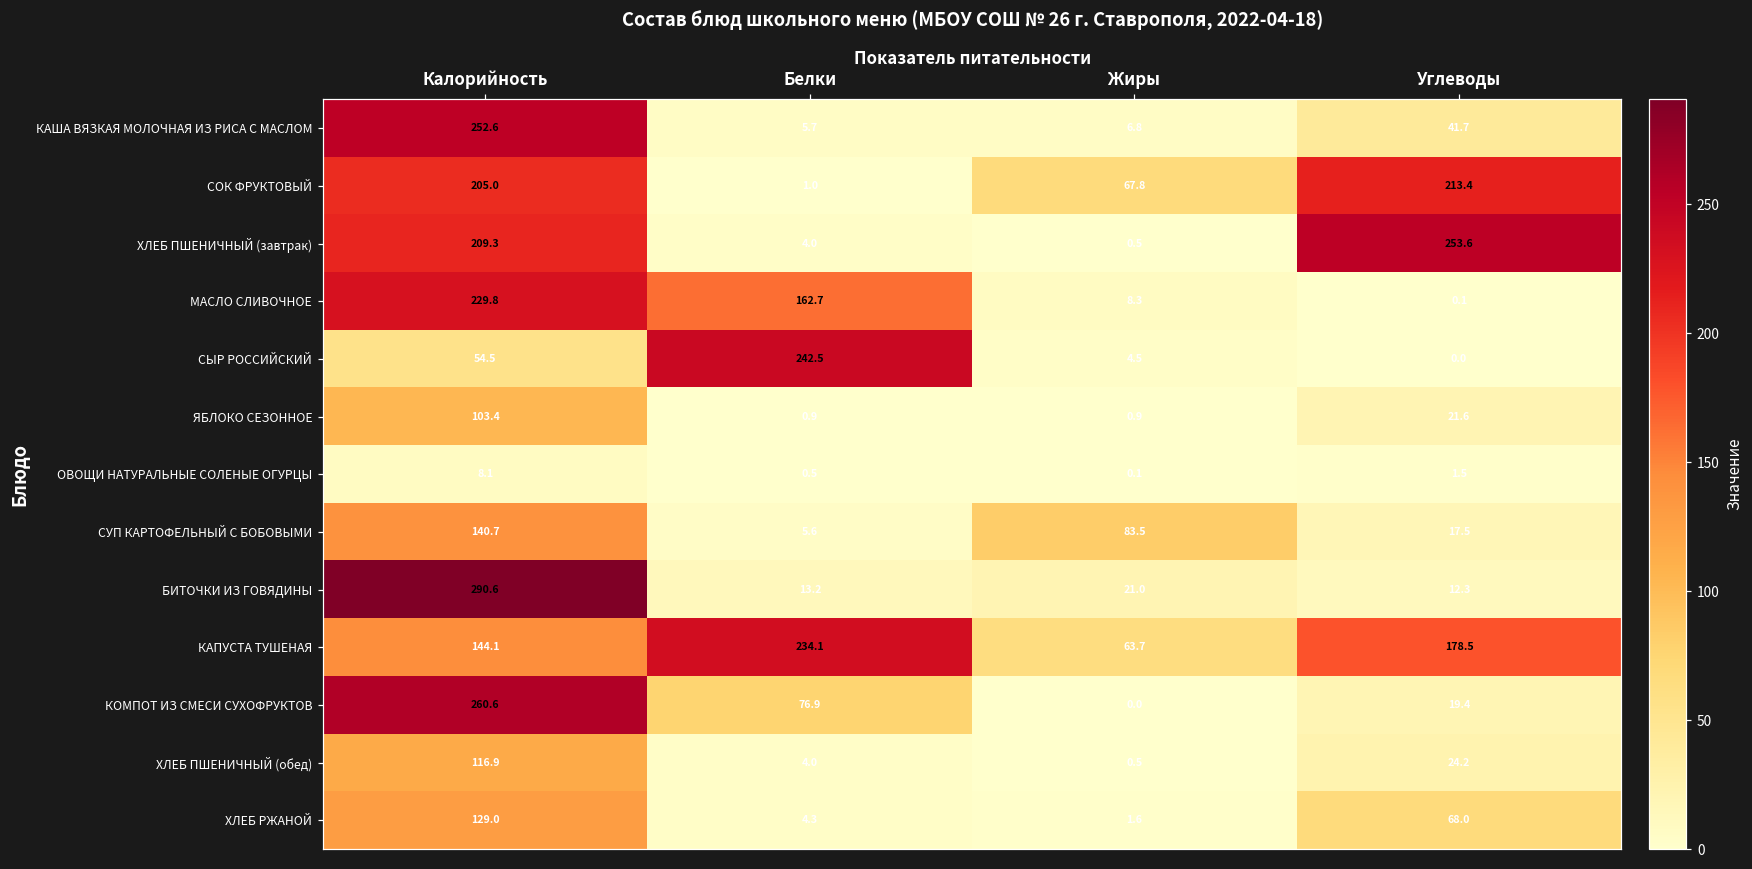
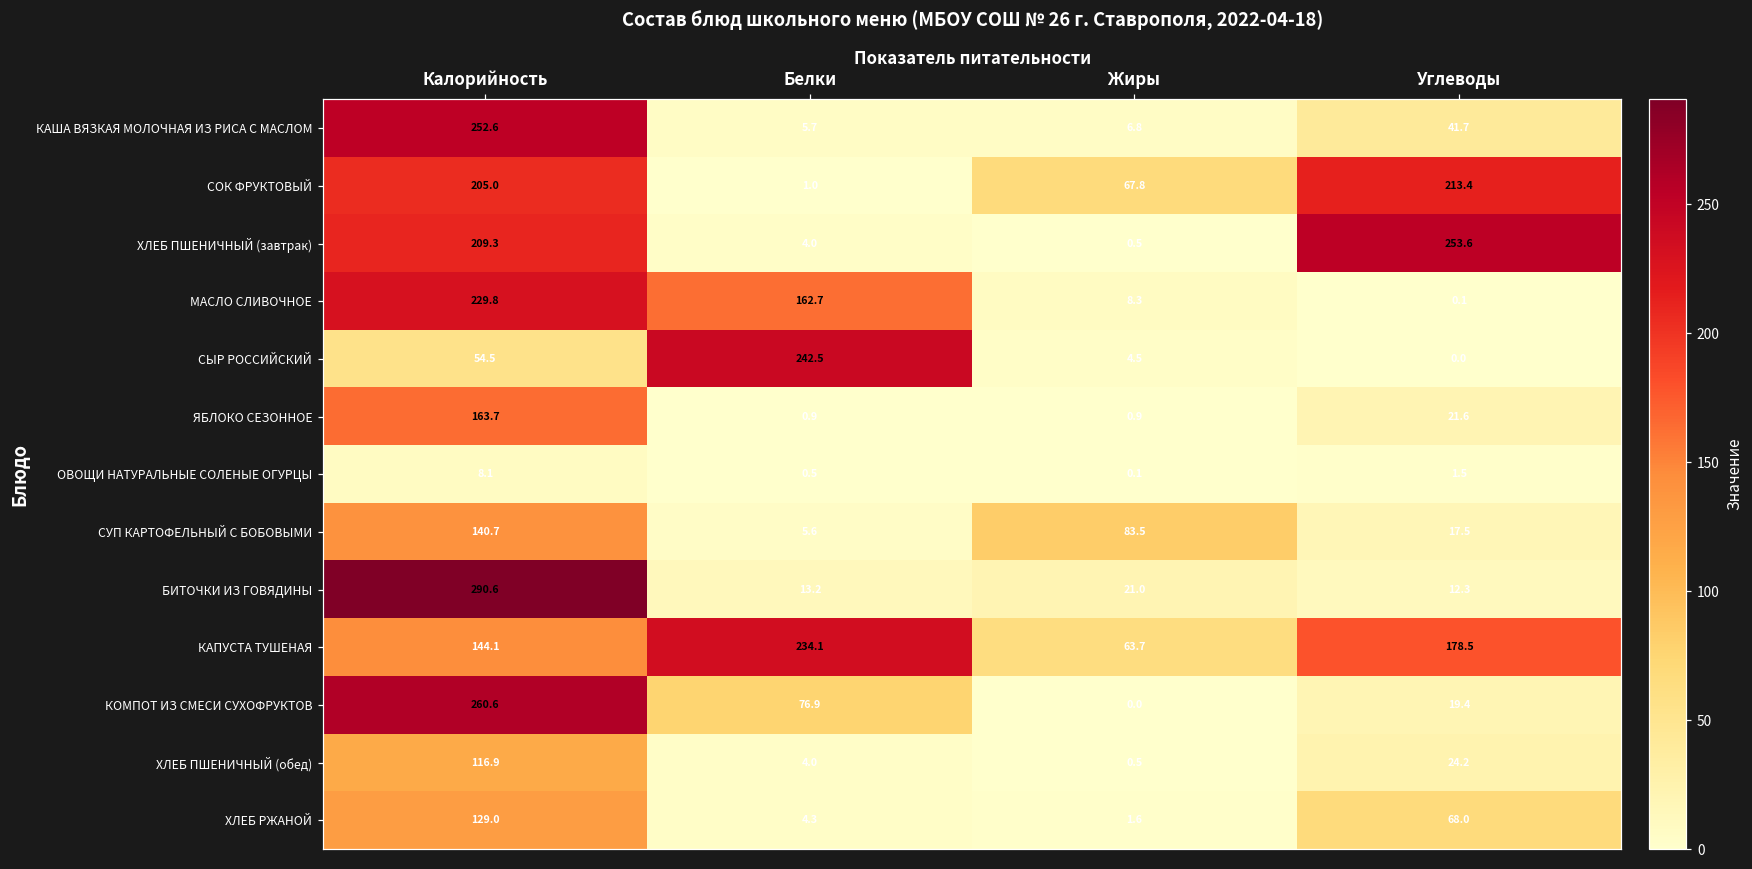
  {
    "КАША ВЯЗКАЯ МОЛОЧНАЯ ИЗ РИСА С МАСЛОМ": {
      "Калорийность": 252.6,
      "Белки": 5.7,
      "Жиры": 6.8,
      "Углеводы": 41.7
    },
    "СОК ФРУКТОВЫЙ": {
      "Калорийность": 205.0,
      "Белки": 1.0,
      "Жиры": 67.8,
      "Углеводы": 213.4
    },
    "ХЛЕБ ПШЕНИЧНЫЙ (завтрак)": {
      "Калорийность": 209.3,
      "Белки": 4.0,
      "Жиры": 0.5,
      "Углеводы": 253.6
    },
    "МАСЛО СЛИВОЧНОЕ": {
      "Калорийность": 229.8,
      "Белки": 162.7,
      "Жиры": 8.3,
      "Углеводы": 0.1
    },
    "СЫР РОССИЙСКИЙ": {
      "Калорийность": 54.5,
      "Белки": 242.5,
      "Жиры": 4.5,
      "Углеводы": 0.0
    },
    "ЯБЛОКО СЕЗОННОЕ": {
-     "Калорийность": 103.4,
+     "Калорийность": 163.7,
      "Белки": 0.9,
      "Жиры": 0.9,
      "Углеводы": 21.6
    },
    "ОВОЩИ НАТУРАЛЬНЫЕ СОЛЕНЫЕ ОГУРЦЫ": {
      "Калорийность": 8.1,
      "Белки": 0.5,
      "Жиры": 0.1,
      "Углеводы": 1.5
    },
    "СУП КАРТОФЕЛЬНЫЙ С БОБОВЫМИ": {
      "Калорийность": 140.7,
      "Белки": 5.6,
      "Жиры": 83.5,
      "Углеводы": 17.5
    },
    "БИТОЧКИ ИЗ ГОВЯДИНЫ": {
      "Калорийность": 290.6,
      "Белки": 13.2,
      "Жиры": 21.0,
      "Углеводы": 12.3
    },
    "КАПУСТА ТУШЕНАЯ": {
      "Калорийность": 144.1,
      "Белки": 234.1,
      "Жиры": 63.7,
      "Углеводы": 178.5
    },
    "КОМПОТ ИЗ СМЕСИ СУХОФРУКТОВ": {
      "Калорийность": 260.6,
      "Белки": 76.9,
      "Жиры": 0.0,
      "Углеводы": 19.4
    },
    "ХЛЕБ ПШЕНИЧНЫЙ (обед)": {
      "Калорийность": 116.9,
      "Белки": 4.0,
      "Жиры": 0.5,
      "Углеводы": 24.2
    },
    "ХЛЕБ РЖАНОЙ": {
      "Калорийность": 129.0,
      "Белки": 4.3,
      "Жиры": 1.6,
      "Углеводы": 68.0
    }
  }
